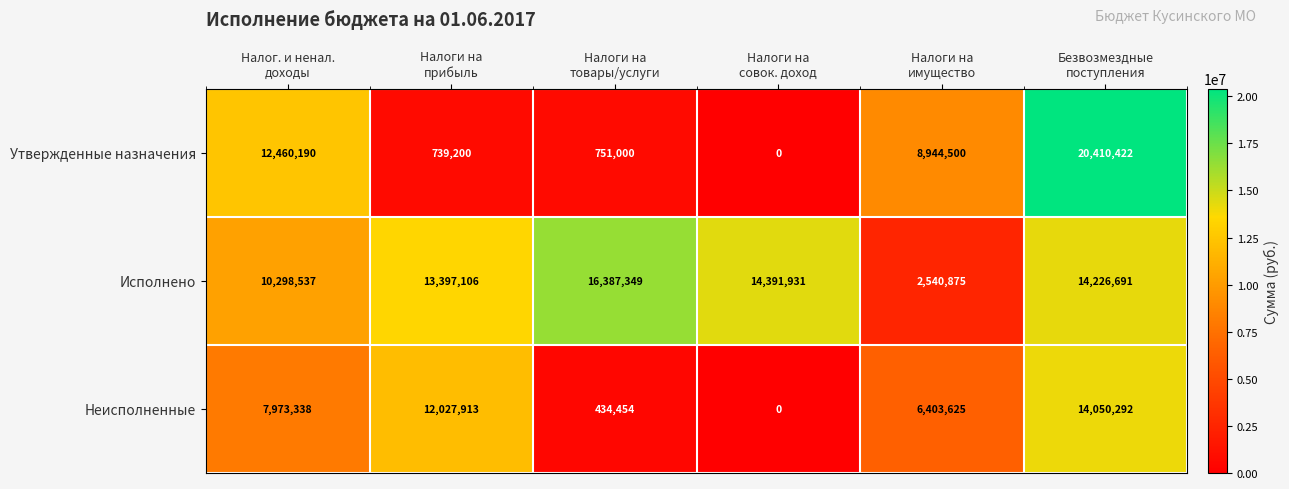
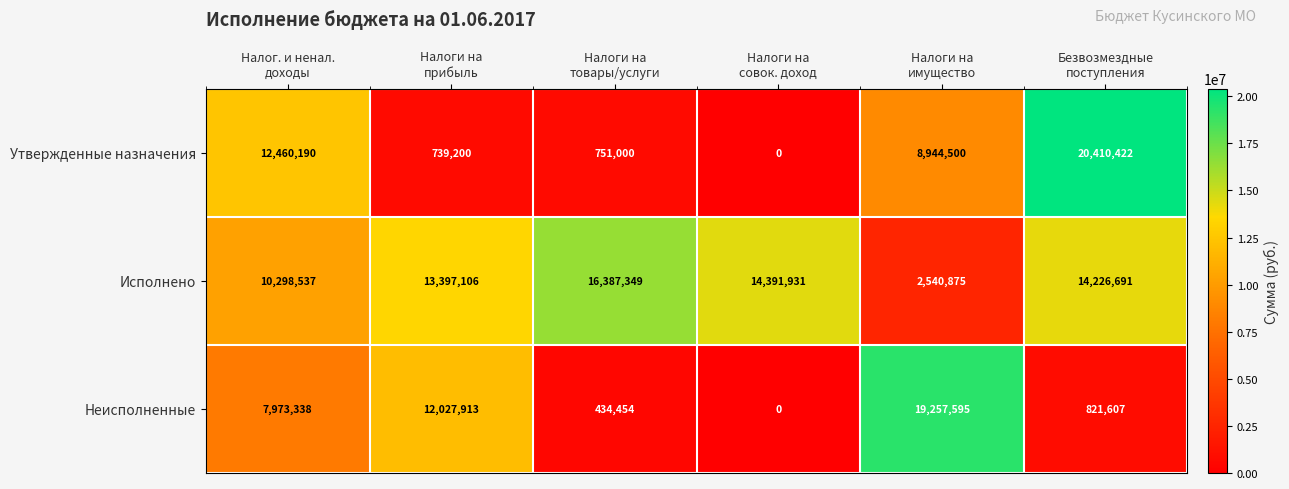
  {
    "Утвержденные назначения": {
      "Налог. и ненал. доходы": "12,460,190",
      "Налоги на прибыль": "739,200",
      "Налоги на товары/услуги": "751,000",
      "Налоги на совок. доход": "0",
      "Налоги на имущество": "8,944,500",
      "Безвозмездные поступления": "20,410,422"
    },
    "Исполнено": {
      "Налог. и ненал. доходы": "10,298,537",
      "Налоги на прибыль": "13,397,106",
      "Налоги на товары/услуги": "16,387,349",
      "Налоги на совок. доход": "14,391,931",
      "Налоги на имущество": "2,540,875",
      "Безвозмездные поступления": "14,226,691"
    },
    "Неисполненные": {
      "Налог. и ненал. доходы": "7,973,338",
      "Налоги на прибыль": "12,027,913",
      "Налоги на товары/услуги": "434,454",
      "Налоги на совок. доход": "0",
-     "Налоги на имущество": "6,403,625",
-     "Безвозмездные поступления": "14,050,292"
+     "Налоги на имущество": "19,257,595",
+     "Безвозмездные поступления": "821,607"
    }
  }
